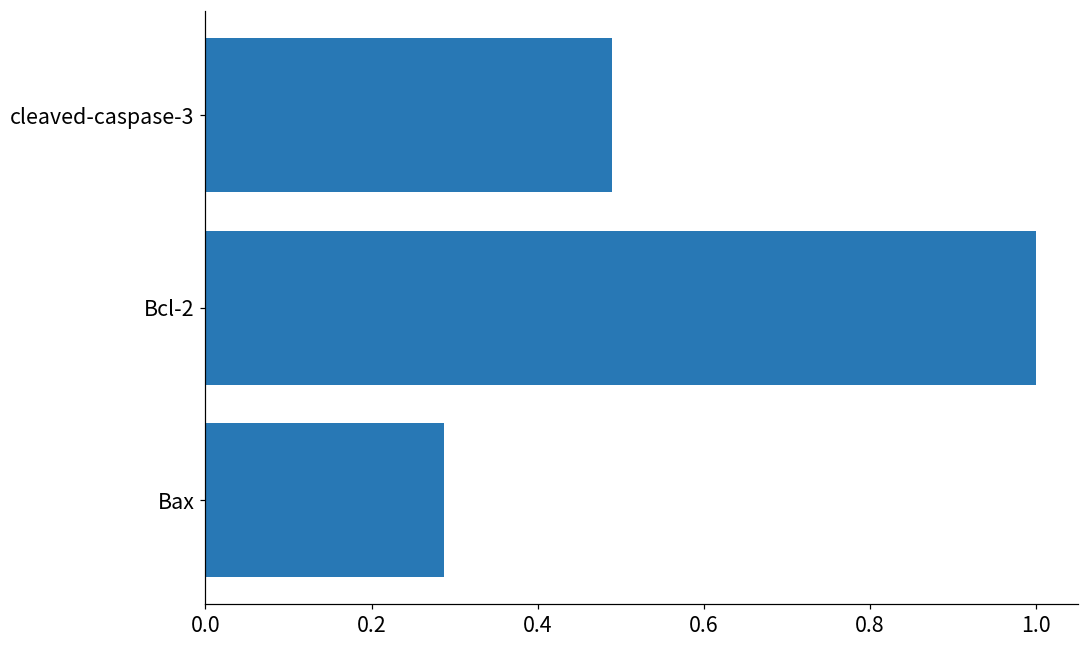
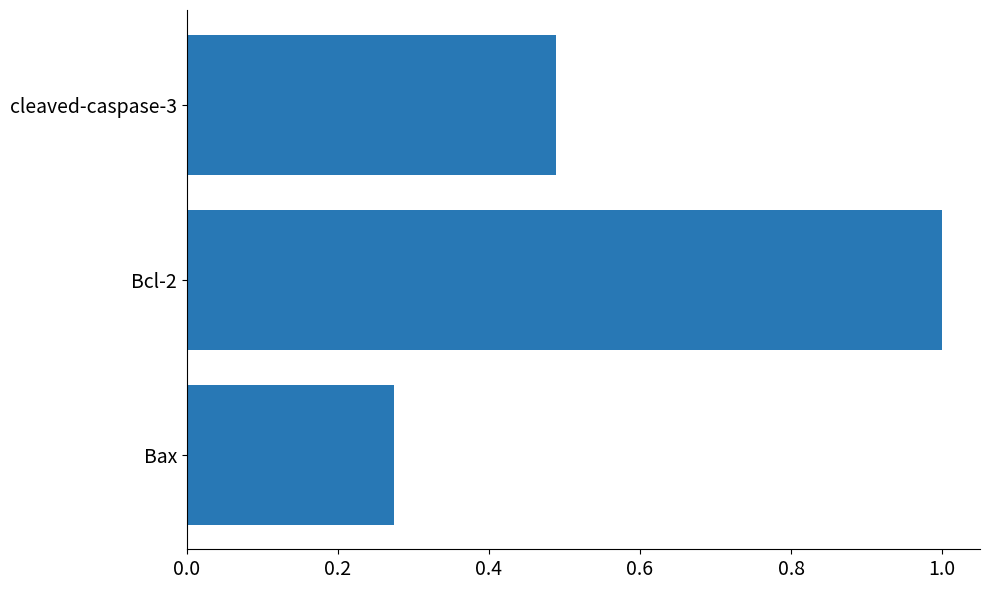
  {
    "cleaved-caspase-3": 0.49,
    "Bcl-2": 1.00,
-   "Bax": 0.29
+   "Bax": 0.27
  }
